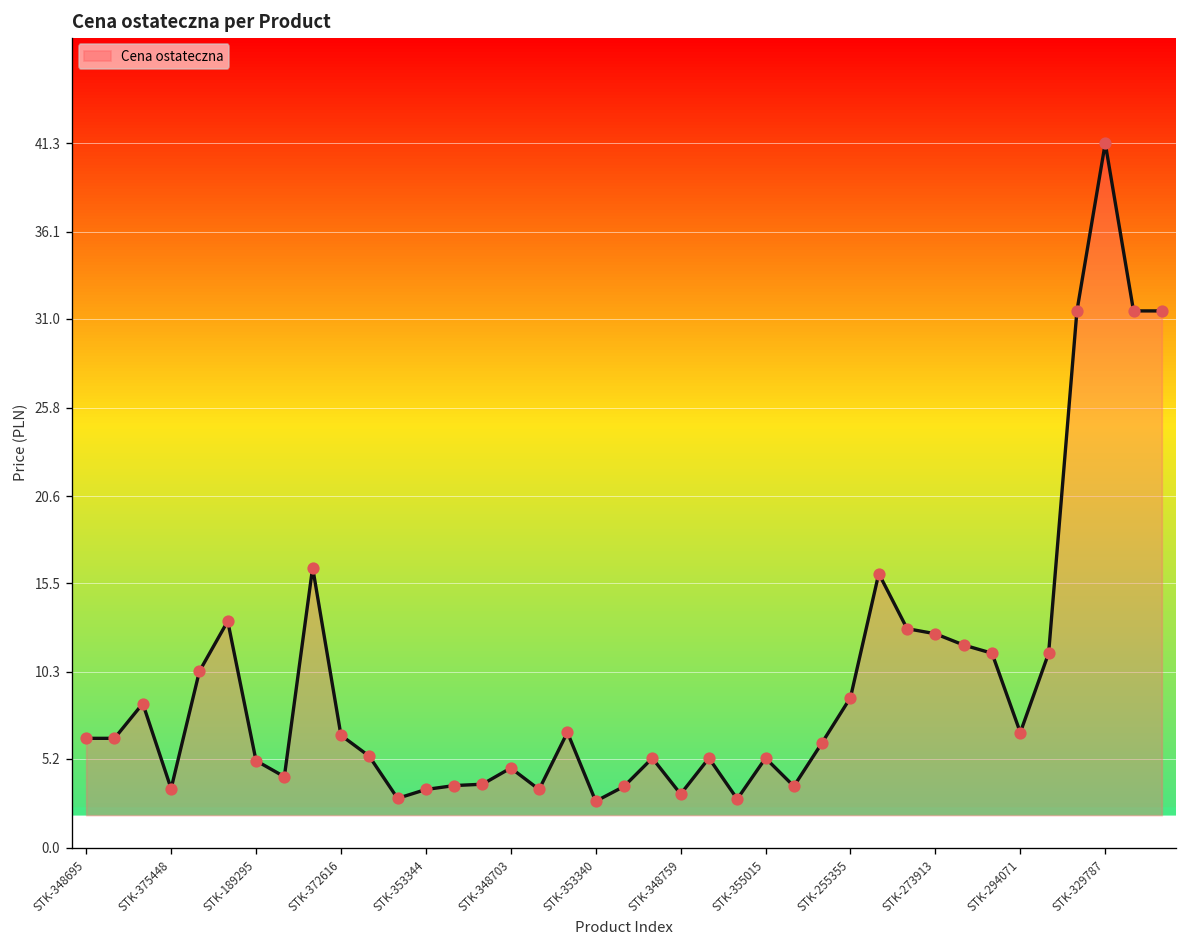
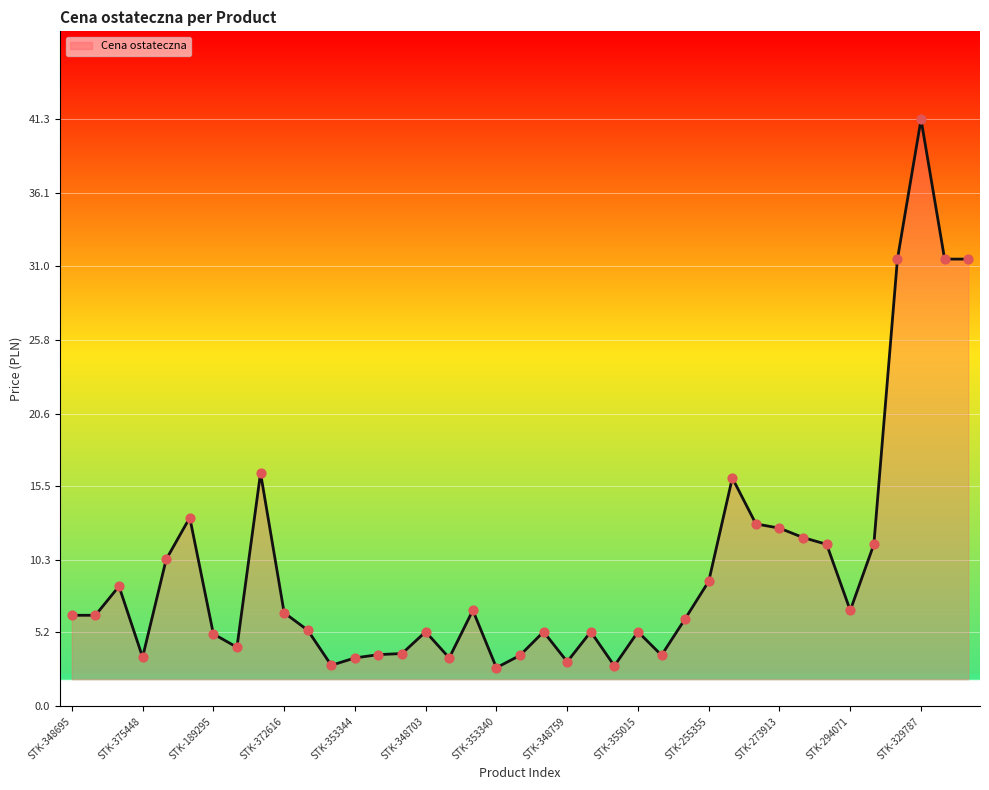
  {
    "STK-348695": 6.4,
    "STK-375448": 3.5,
    "STK-189295": 5.1,
    "STK-372616": 6.6,
    "STK-353344": 3.4,
-   "STK-348703": 4.7,
+   "STK-348703": 5.3,
    "STK-353340": 2.7,
    "STK-348759": 3.1,
    "STK-355015": 5.3,
    "STK-255355": 8.8,
    "STK-273913": 12.5,
    "STK-294071": 6.8,
    "STK-329787": 41.3
  }
